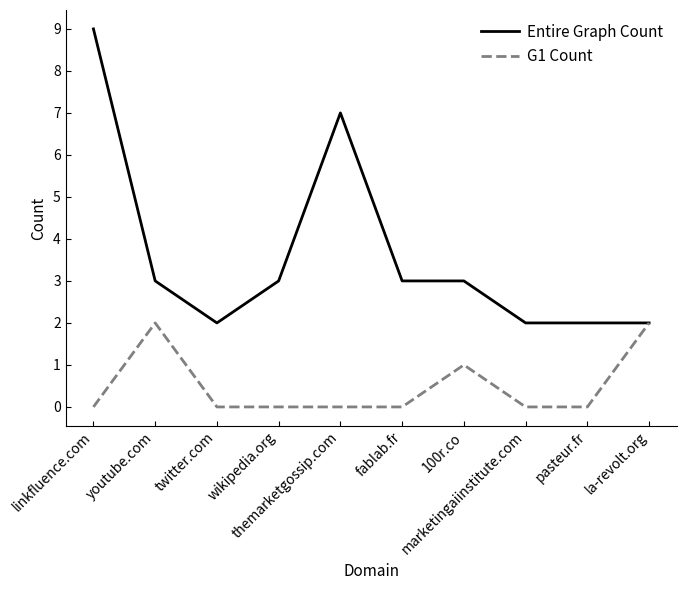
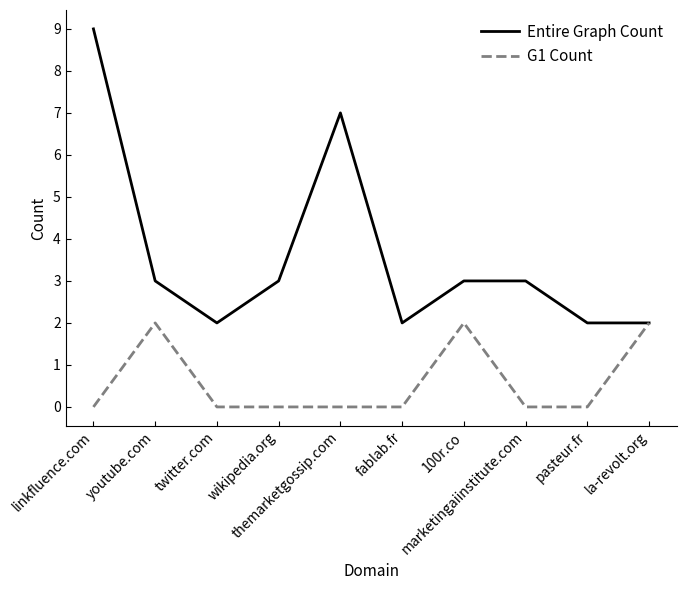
  {
    "Entire Graph Count": {
      "linkfluence.com": 9,
      "youtube.com": 3,
      "twitter.com": 2,
      "wikipedia.org": 3,
      "themarketgossip.com": 7,
-     "fablab.fr": 3,
+     "fablab.fr": 2,
      "100r.co": 3,
-     "marketingaiinstitute.com": 2,
+     "marketingaiinstitute.com": 3,
      "pasteur.fr": 2
    },
    "G1 Count": {
      "linkfluence.com": 0,
      "youtube.com": 2,
      "twitter.com": 0,
      "wikipedia.org": 0,
      "themarketgossip.com": 0,
      "fablab.fr": 0,
-     "100r.co": 1,
+     "100r.co": 2,
      "marketingaiinstitute.com": 0,
      "pasteur.fr": 0
    }
  }
